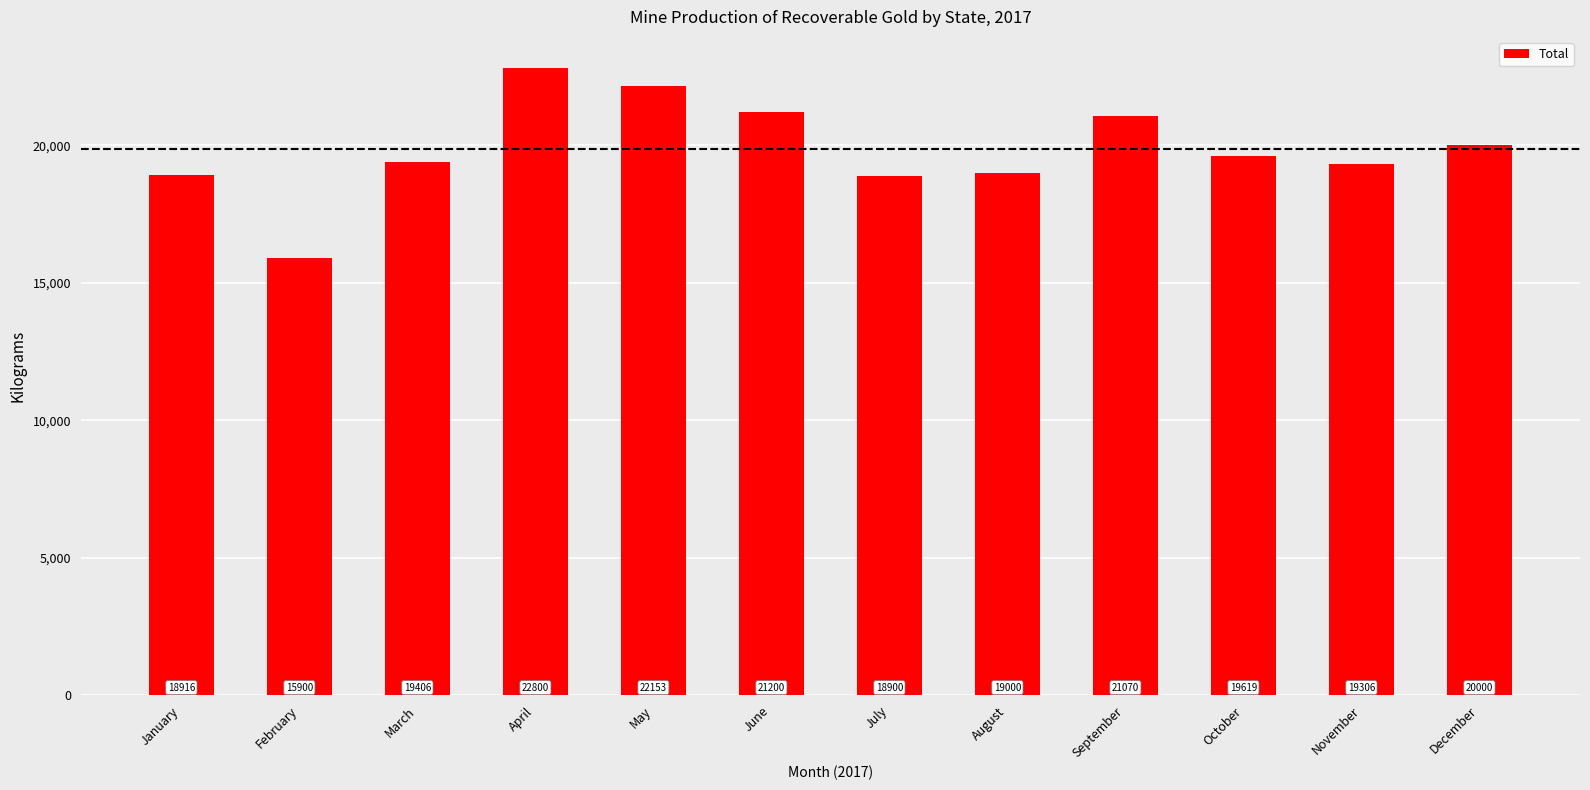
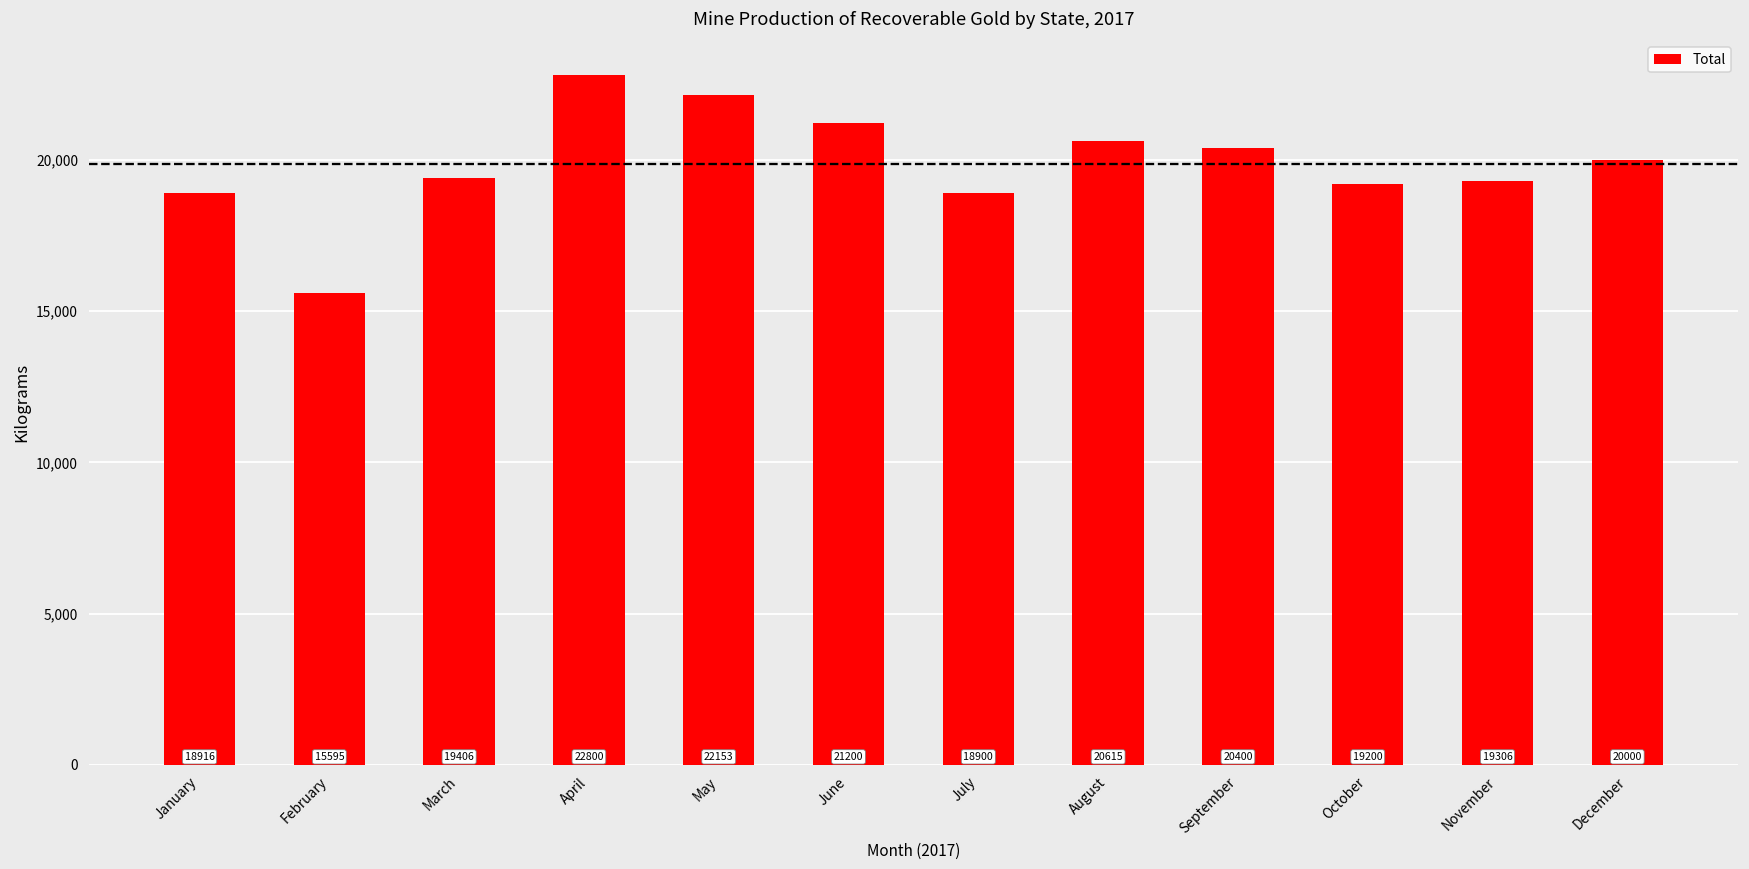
  {
-   "February": 15900,
-   "August": 19000,
-   "September": 21070,
-   "October": 19619
+   "February": 15595,
+   "August": 20615,
+   "September": 20400,
+   "October": 19200
  }
